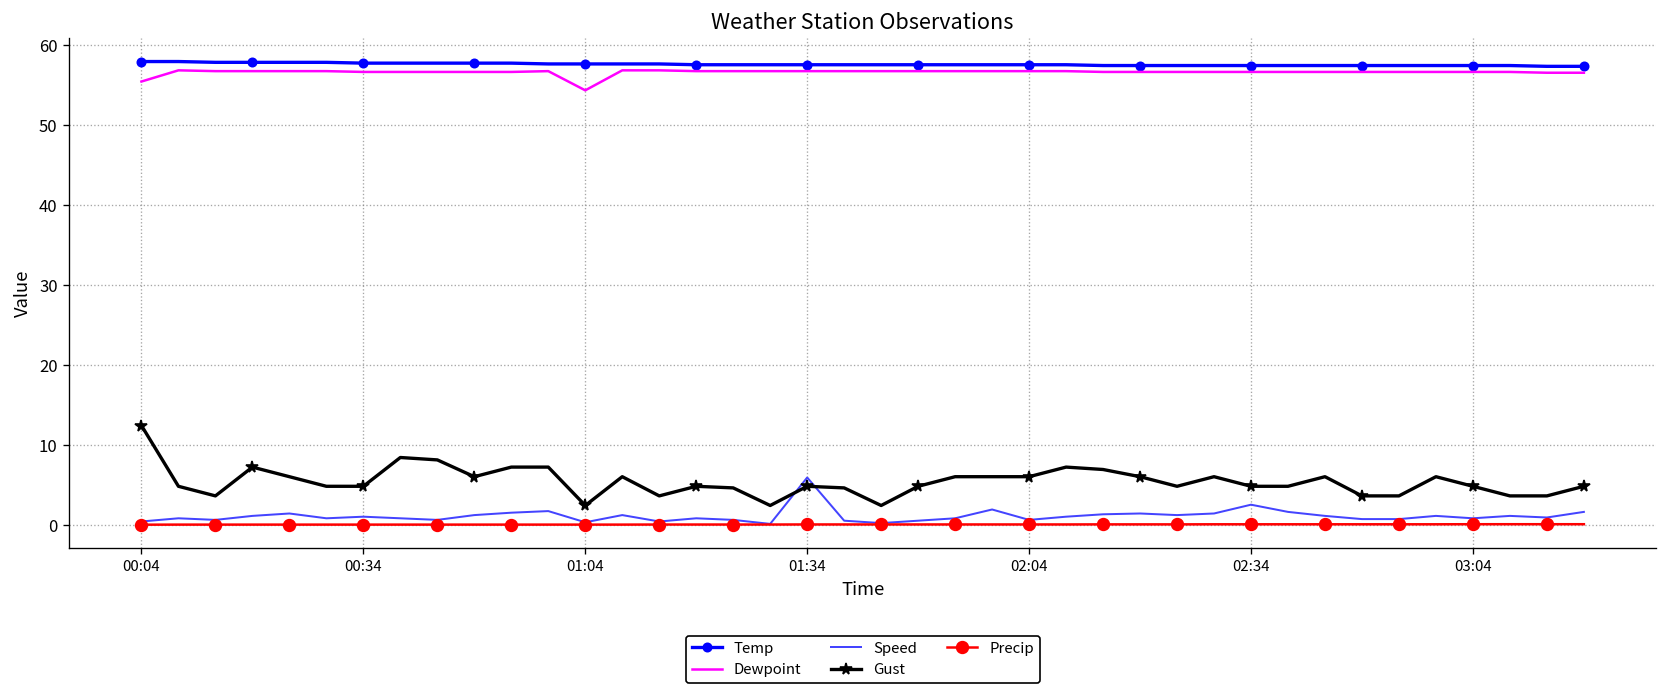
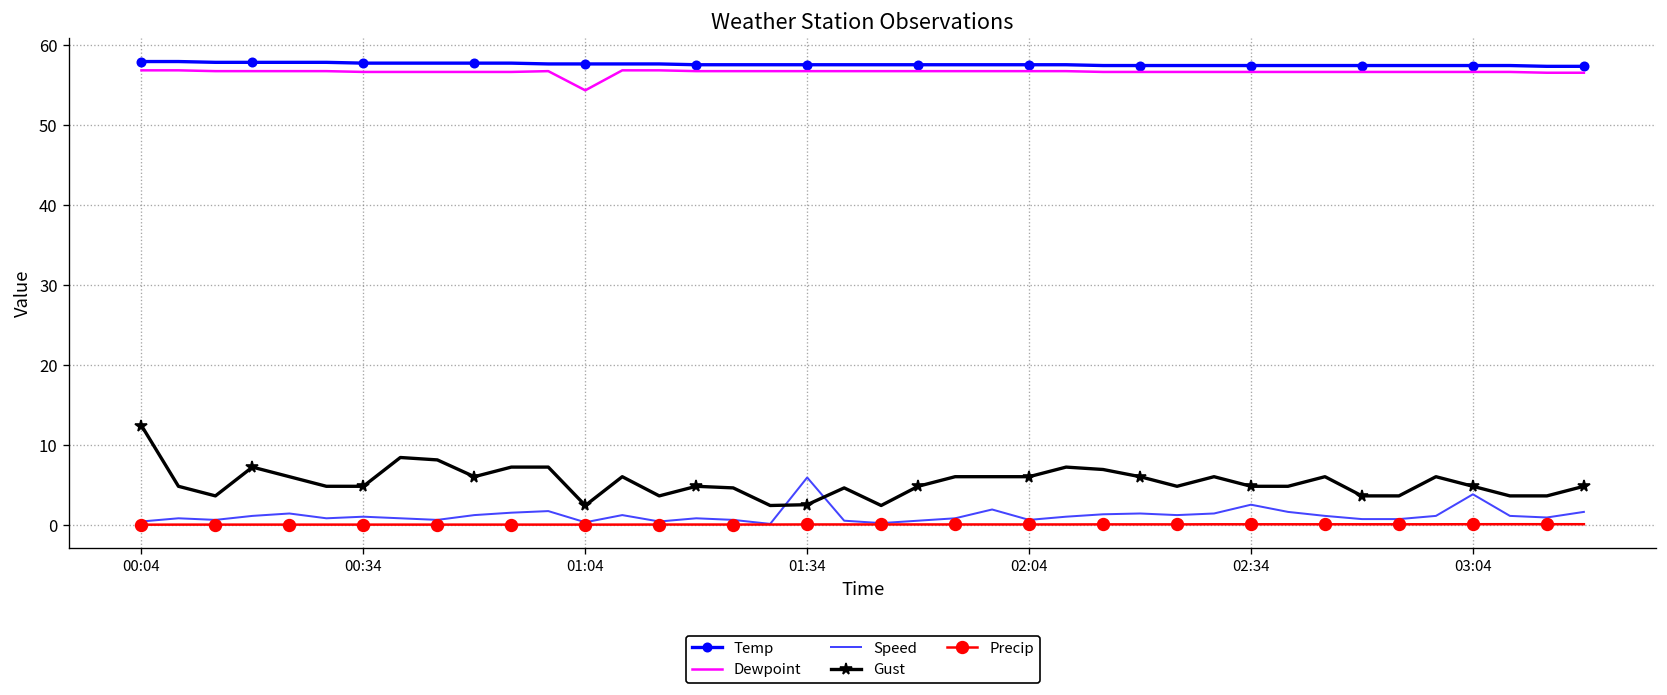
  {
    "Temp": {
      "00:04": 58,
      "00:34": 58,
      "01:04": 58,
      "01:34": 58,
      "02:04": 58,
      "02:34": 57,
      "03:04": 57
    },
    "Dewpoint": {
-     "00:04": 55,
+     "00:04": 57,
      "00:34": 57,
      "01:04": 54,
      "01:34": 57,
      "02:04": 57,
      "02:34": 57,
      "03:04": 57
    },
    "Speed": {
      "00:04": 0,
      "00:34": 1,
      "01:34": 6,
      "02:04": 1,
      "02:34": 3,
-     "03:04": 1
+     "03:04": 4
    },
    "Gust": {
      "00:04": 12,
      "00:34": 5,
      "01:04": 2,
-     "01:34": 5,
+     "01:34": 3,
      "02:04": 6,
      "02:34": 5,
      "03:04": 5
    },
    "Precip": {
      "00:04": 0,
      "00:34": 0,
      "01:34": 0,
      "02:04": 0,
      "02:34": 0,
      "03:04": 0
    }
  }
